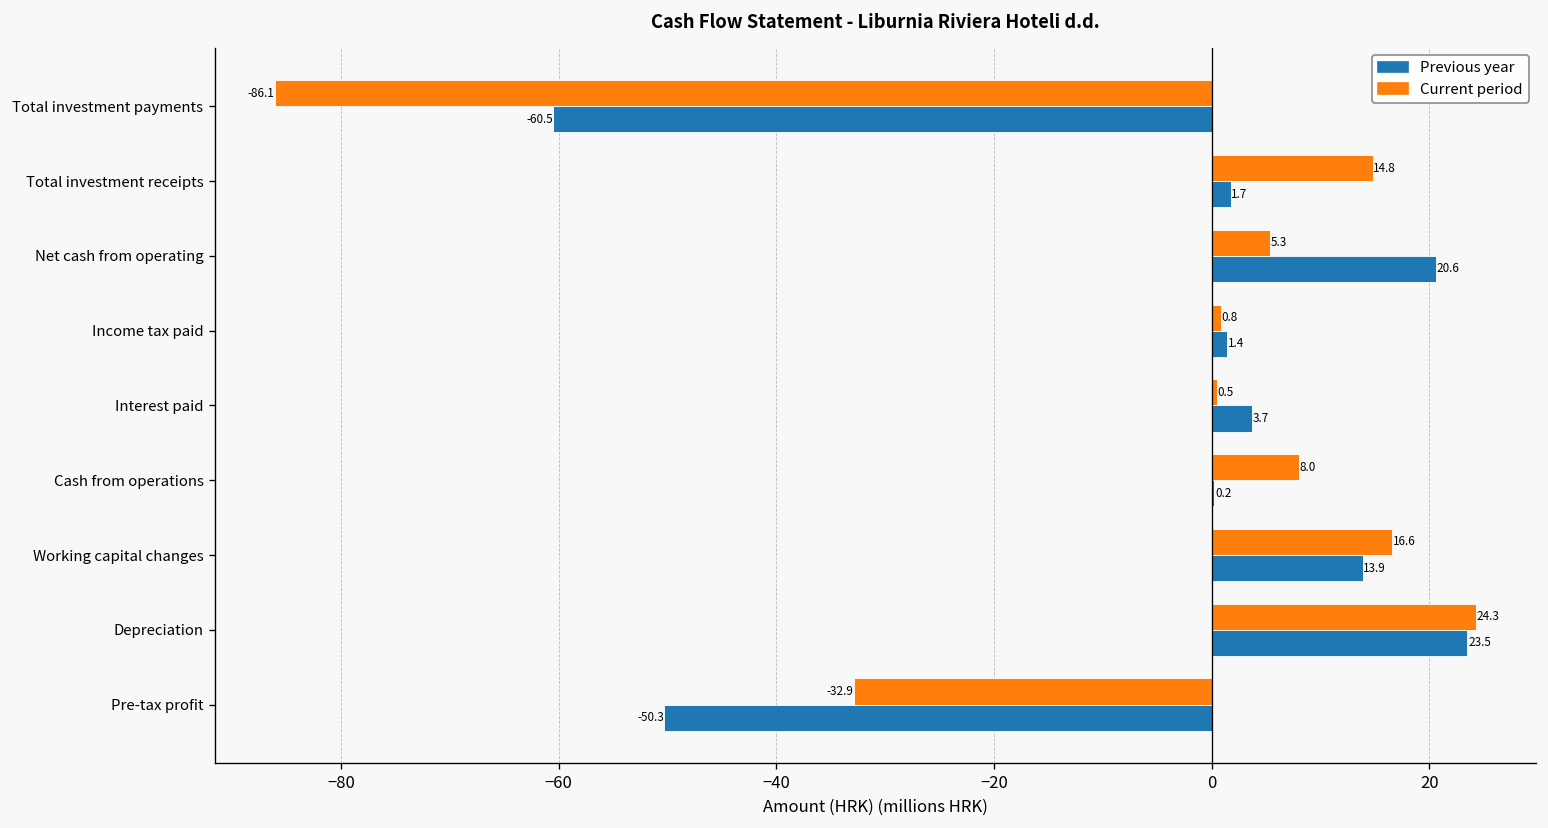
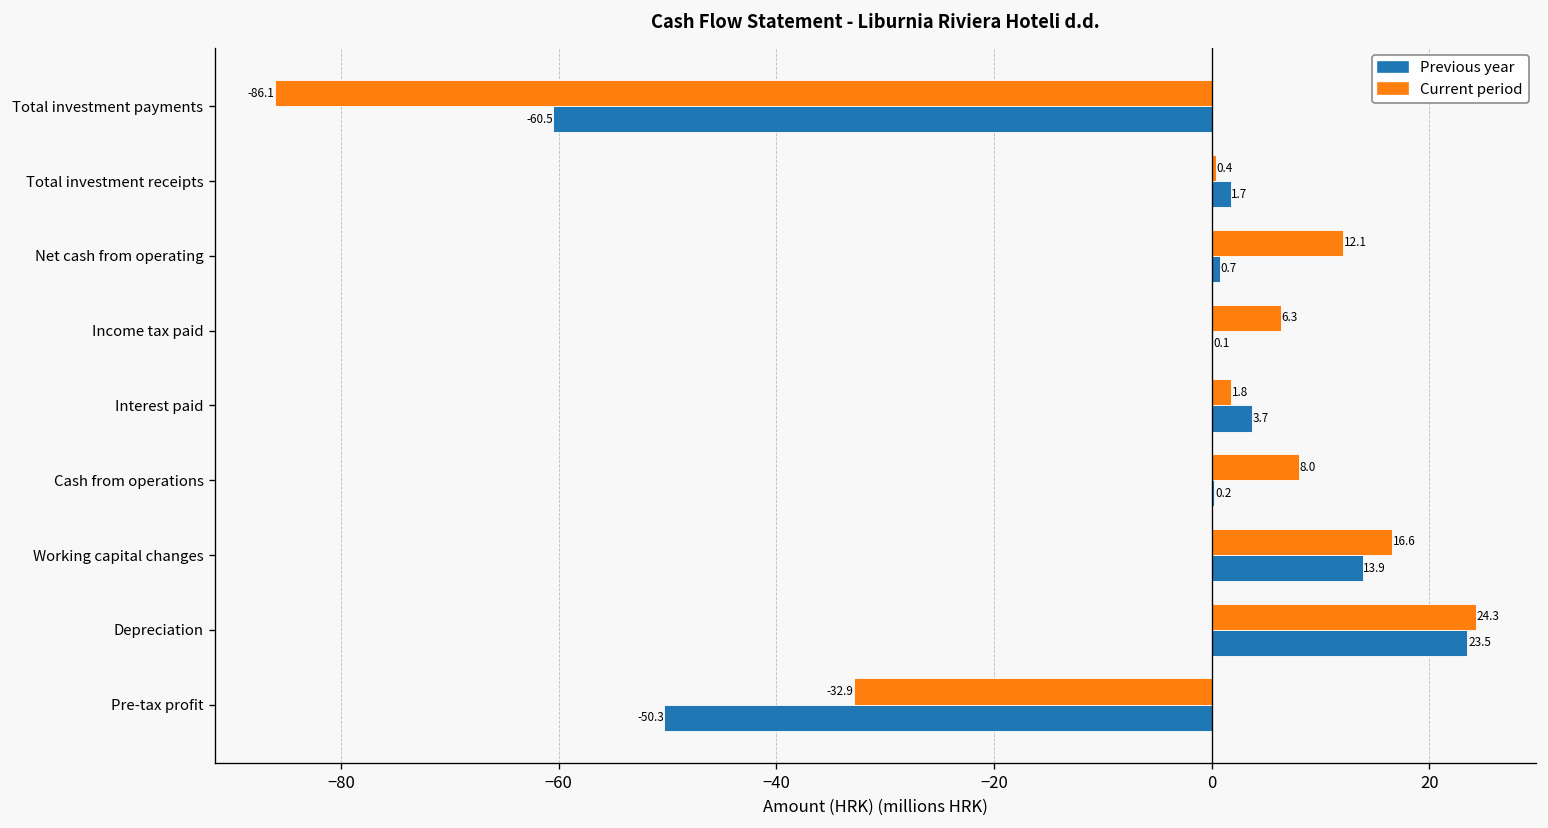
  {
    "Previous year": {
      "Total investment payments": -60.5,
      "Total investment receipts": 1.7,
-     "Net cash from operating": 20.6,
-     "Income tax paid": 1.4,
+     "Net cash from operating": 0.7,
+     "Income tax paid": 0.1,
      "Interest paid": 3.7,
      "Cash from operations": 0.2,
      "Working capital changes": 13.9,
      "Depreciation": 23.5,
      "Pre-tax profit": -50.3
    },
    "Current period": {
      "Total investment payments": -86.1,
-     "Total investment receipts": 14.8,
-     "Net cash from operating": 5.3,
-     "Income tax paid": 0.8,
-     "Interest paid": 0.5,
+     "Total investment receipts": 0.4,
+     "Net cash from operating": 12.1,
+     "Income tax paid": 6.3,
+     "Interest paid": 1.8,
      "Cash from operations": 8.0,
      "Working capital changes": 16.6,
      "Depreciation": 24.3,
      "Pre-tax profit": -32.9
    }
  }
